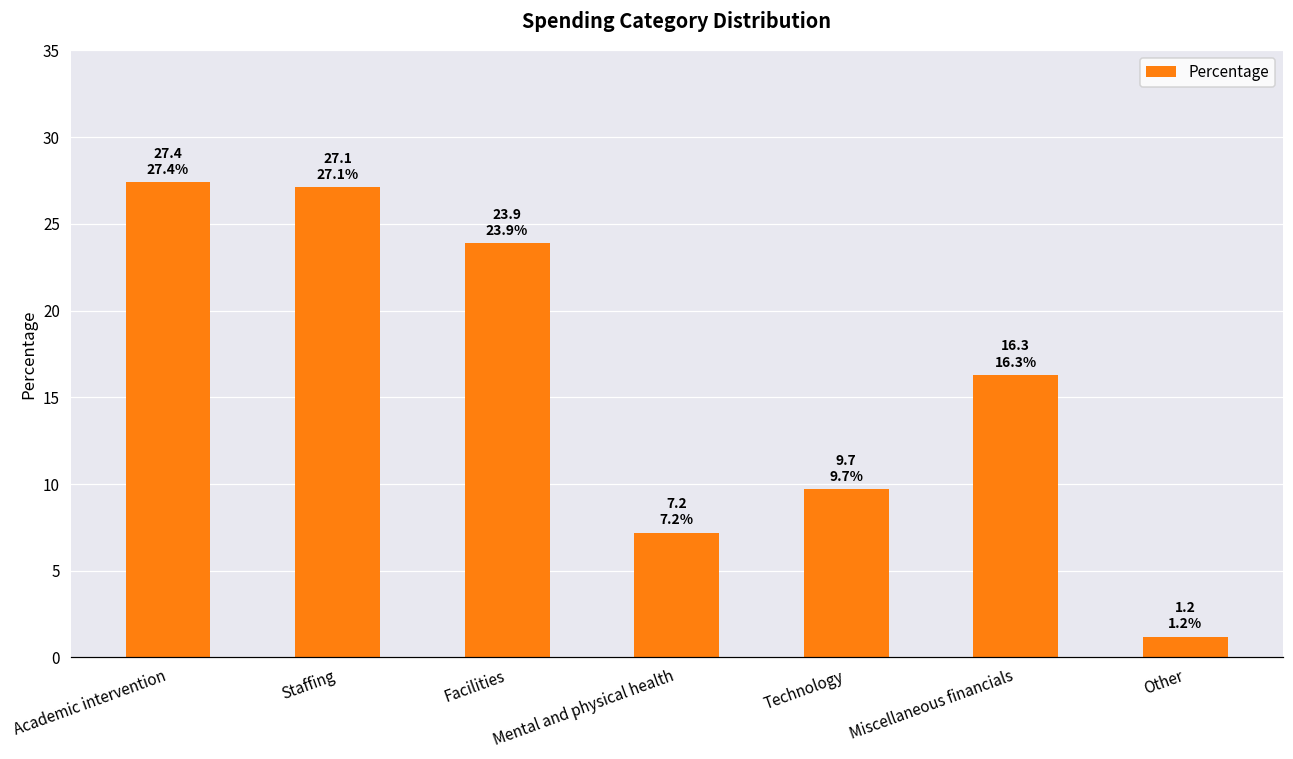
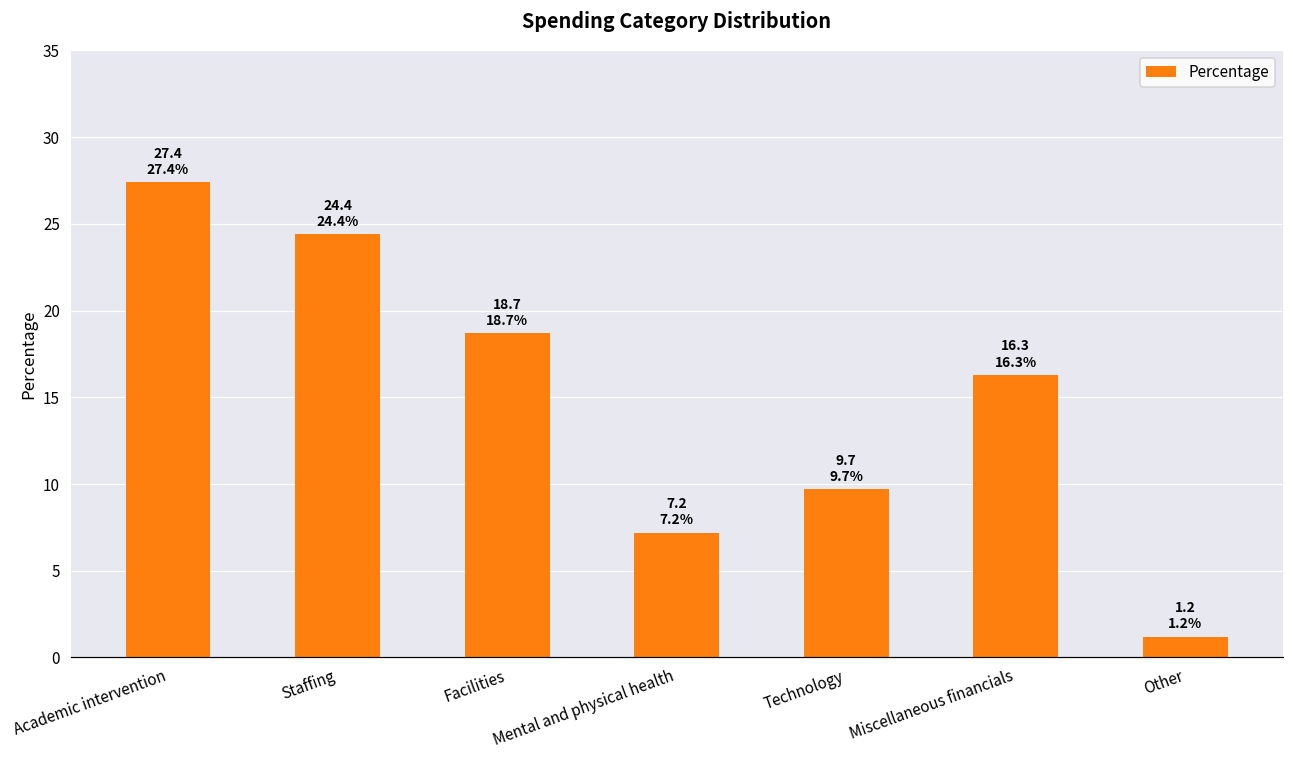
  {
    "Academic intervention": "27.4",
-   "Staffing": "27.1 27.1%",
-   "Facilities": "23.9 23.9%",
+   "Staffing": "24.4 24.4%",
+   "Facilities": "18.7 18.7%",
    "Mental and physical health": "7.2",
    "Technology": "9.7",
    "Miscellaneous financials": "16.3",
    "Other": "1.2"
  }
